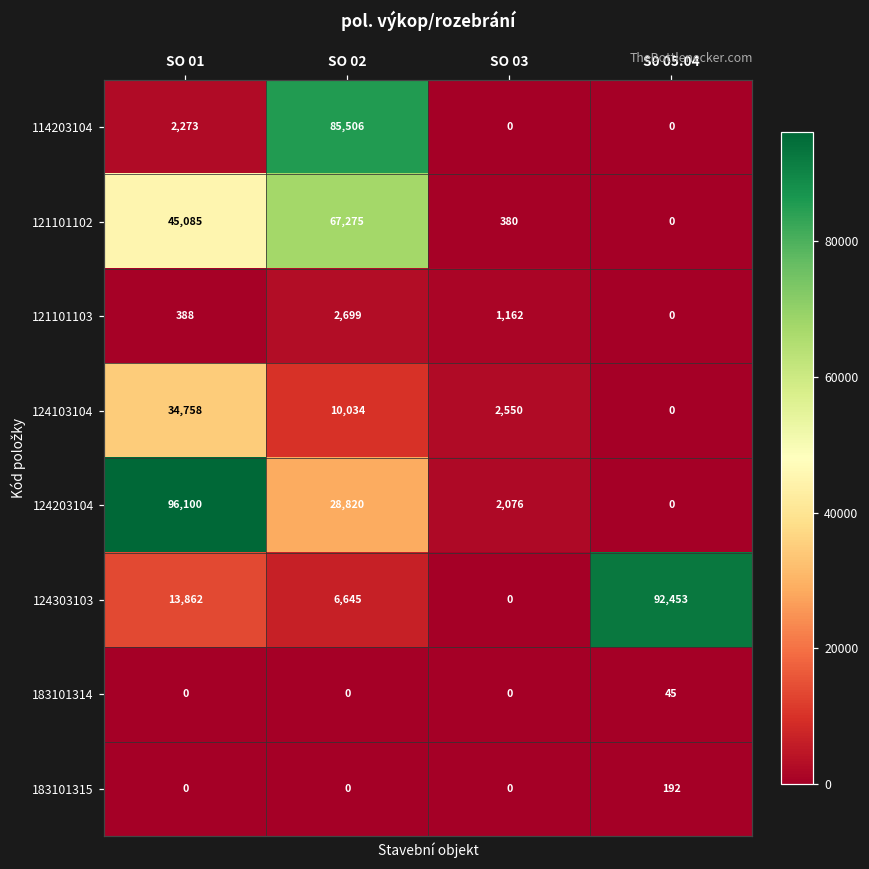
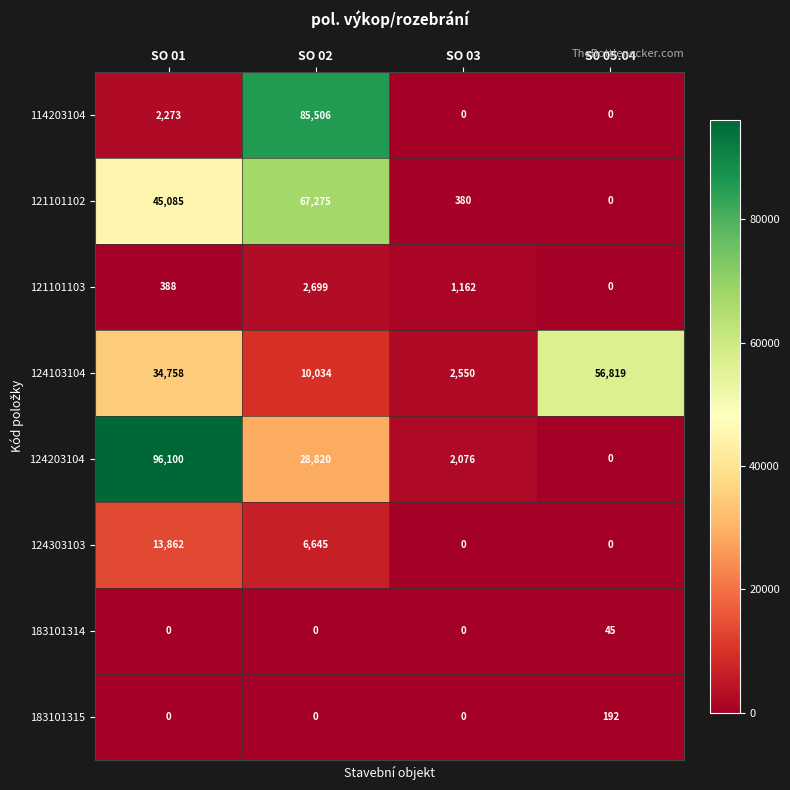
  {
    "114203104": {
      "SO 01": "2,273",
      "SO 02": "85,506",
      "SO 03": "0",
      "S0 05.04": "0"
    },
    "121101102": {
      "SO 01": "45,085",
      "SO 02": "67,275",
      "SO 03": "380",
      "S0 05.04": "0"
    },
    "121101103": {
      "SO 01": "388",
      "SO 02": "2,699",
      "SO 03": "1,162",
      "S0 05.04": "0"
    },
    "124103104": {
      "SO 01": "34,758",
      "SO 02": "10,034",
      "SO 03": "2,550",
-     "S0 05.04": "0"
+     "S0 05.04": "56,819"
    },
    "124203104": {
      "SO 01": "96,100",
      "SO 02": "28,820",
      "SO 03": "2,076",
      "S0 05.04": "0"
    },
    "124303103": {
      "SO 01": "13,862",
      "SO 02": "6,645",
      "SO 03": "0",
-     "S0 05.04": "92,453"
+     "S0 05.04": "0"
    },
    "183101314": {
      "SO 01": "0",
      "SO 02": "0",
      "SO 03": "0",
      "S0 05.04": "45"
    },
    "183101315": {
      "SO 01": "0",
      "SO 02": "0",
      "SO 03": "0",
      "S0 05.04": "192"
    }
  }
